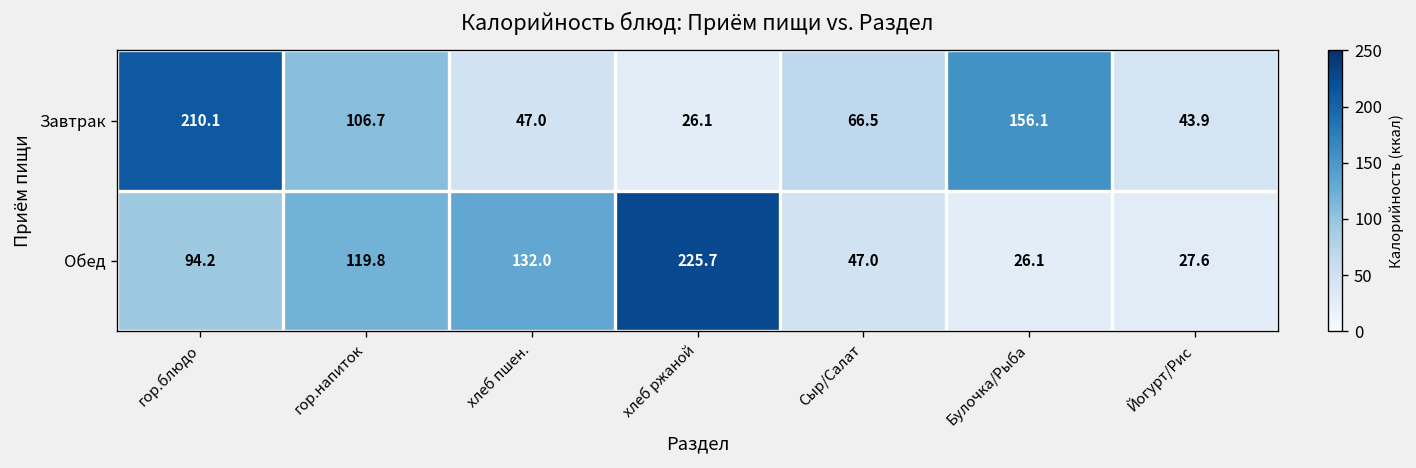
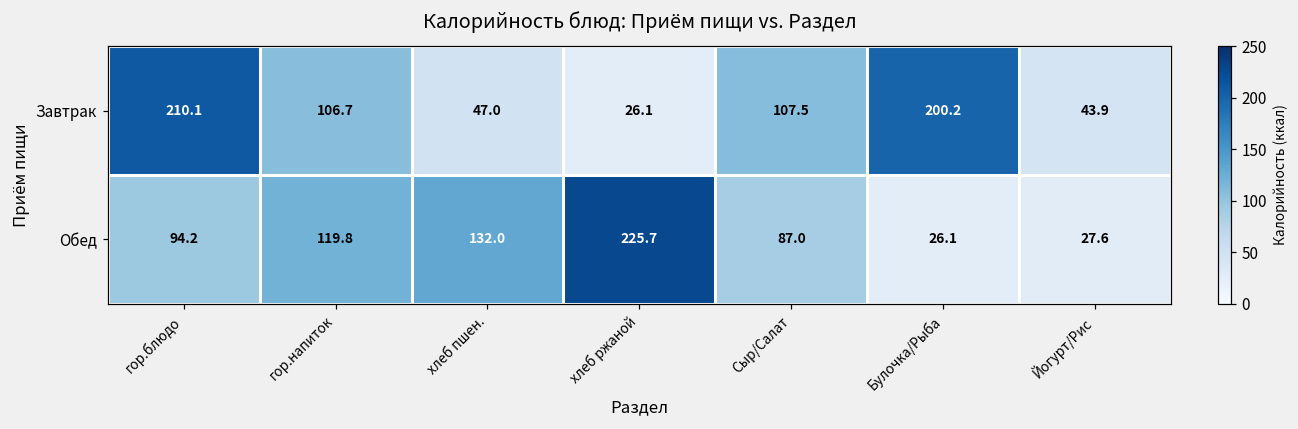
  {
    "Завтрак": {
      "гор.блюдо": 210.1,
      "гор.напиток": 106.7,
      "хлеб пшен.": 47.0,
      "хлеб ржаной": 26.1,
-     "Сыр/Салат": 66.5,
-     "Булочка/Рыба": 156.1,
+     "Сыр/Салат": 107.5,
+     "Булочка/Рыба": 200.2,
      "Йогурт/Рис": 43.9
    },
    "Обед": {
      "гор.блюдо": 94.2,
      "гор.напиток": 119.8,
      "хлеб пшен.": 132.0,
      "хлеб ржаной": 225.7,
-     "Сыр/Салат": 47.0,
+     "Сыр/Салат": 87.0,
      "Булочка/Рыба": 26.1,
      "Йогурт/Рис": 27.6
    }
  }
